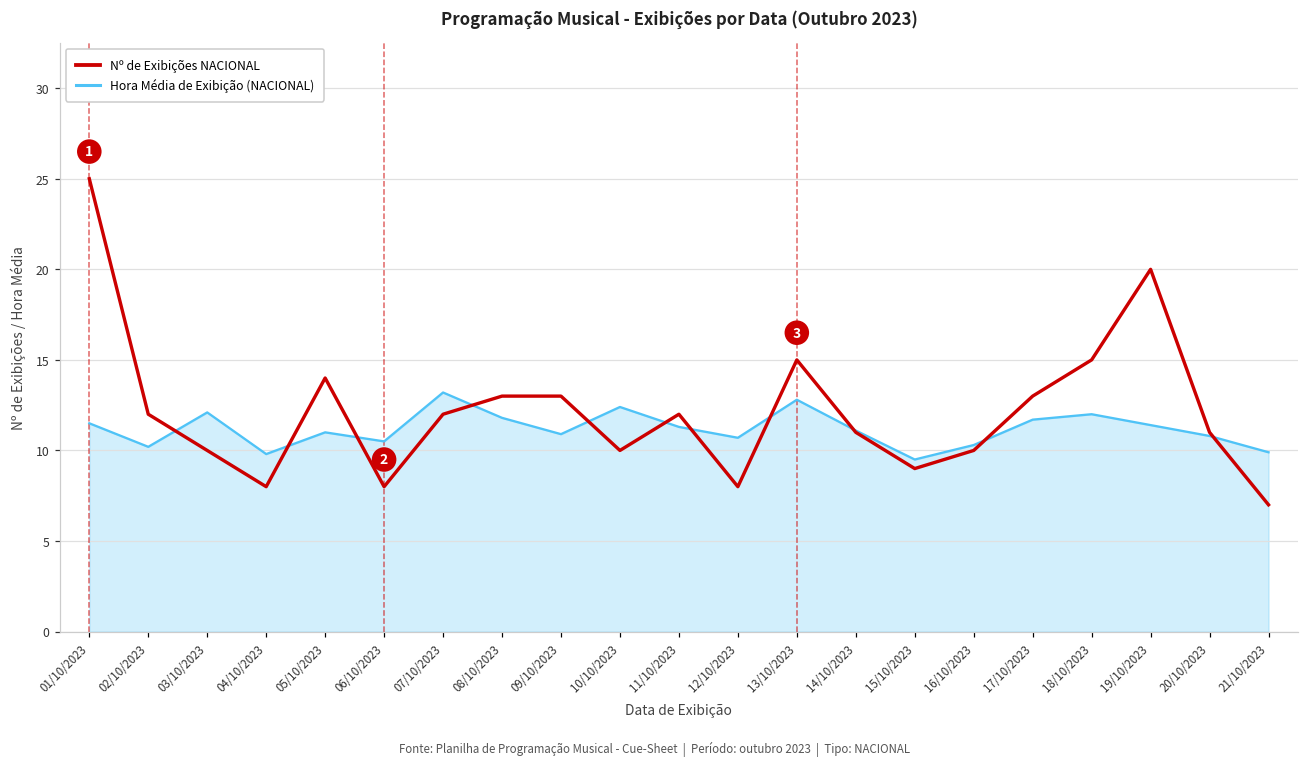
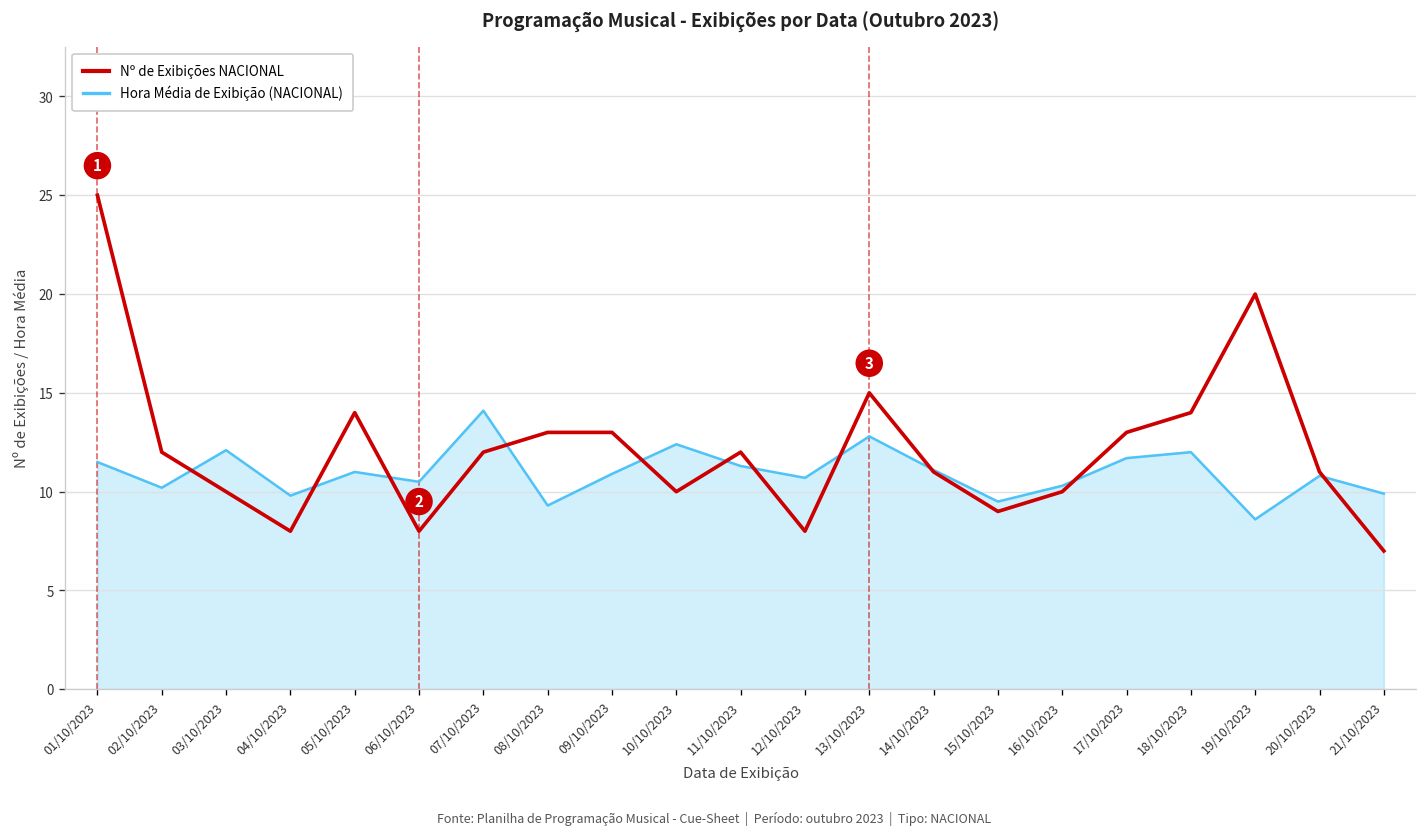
  {
    "Hora Média de Exibição (NACIONAL)": {
      "01/10/2023": 11.5,
      "02/10/2023": 10.2,
      "03/10/2023": 12.1,
      "04/10/2023": 9.8,
      "05/10/2023": 11.0,
-     "07/10/2023": 13.2,
-     "08/10/2023": 11.8,
+     "07/10/2023": 14.1,
+     "08/10/2023": 9.3,
      "09/10/2023": 10.9,
      "10/10/2023": 12.4,
      "11/10/2023": 11.3,
      "12/10/2023": 10.7,
      "13/10/2023": 12.8,
      "15/10/2023": 9.5,
      "16/10/2023": 10.3,
      "17/10/2023": 11.7,
      "18/10/2023": 12.0,
-     "19/10/2023": 11.4,
+     "19/10/2023": 8.6,
      "20/10/2023": 10.8,
      "21/10/2023": 9.9
    },
    "Nº de Exibições NACIONAL": {
      "02/10/2023": 12,
      "03/10/2023": 10,
      "04/10/2023": 8,
      "05/10/2023": 14,
      "06/10/2023": 8,
      "07/10/2023": 12,
      "08/10/2023": 13,
      "09/10/2023": 13,
      "10/10/2023": 10,
      "11/10/2023": 12,
      "12/10/2023": 8,
      "15/10/2023": 9,
      "16/10/2023": 10,
      "17/10/2023": 13,
-     "18/10/2023": 15,
+     "18/10/2023": 14,
      "19/10/2023": 20,
      "20/10/2023": 11,
      "21/10/2023": 7
    }
  }
